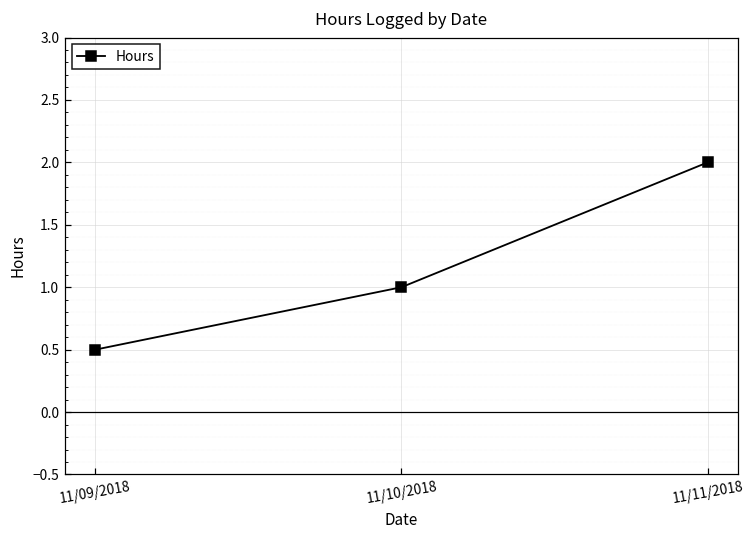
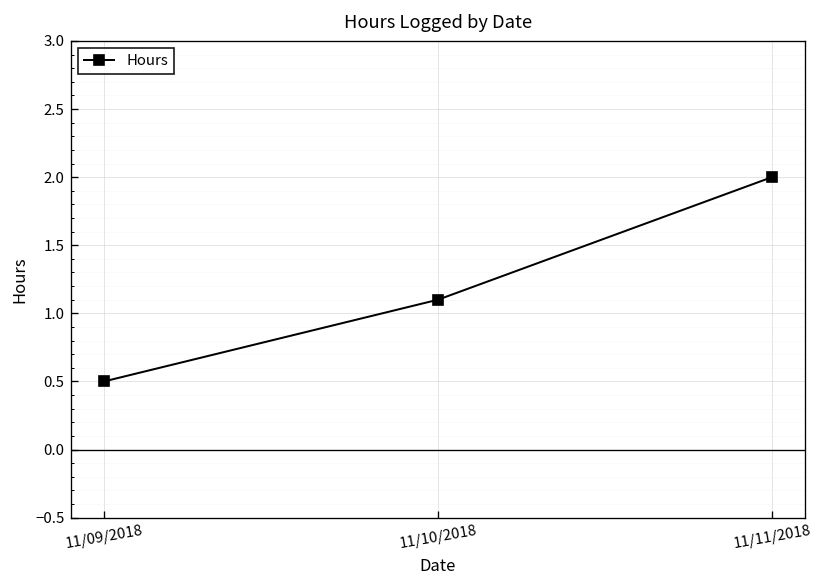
  {
    "11/09/2018": 0.5,
-   "11/10/2018": 1.0,
+   "11/10/2018": 1.1,
    "11/11/2018": 2.0
  }
